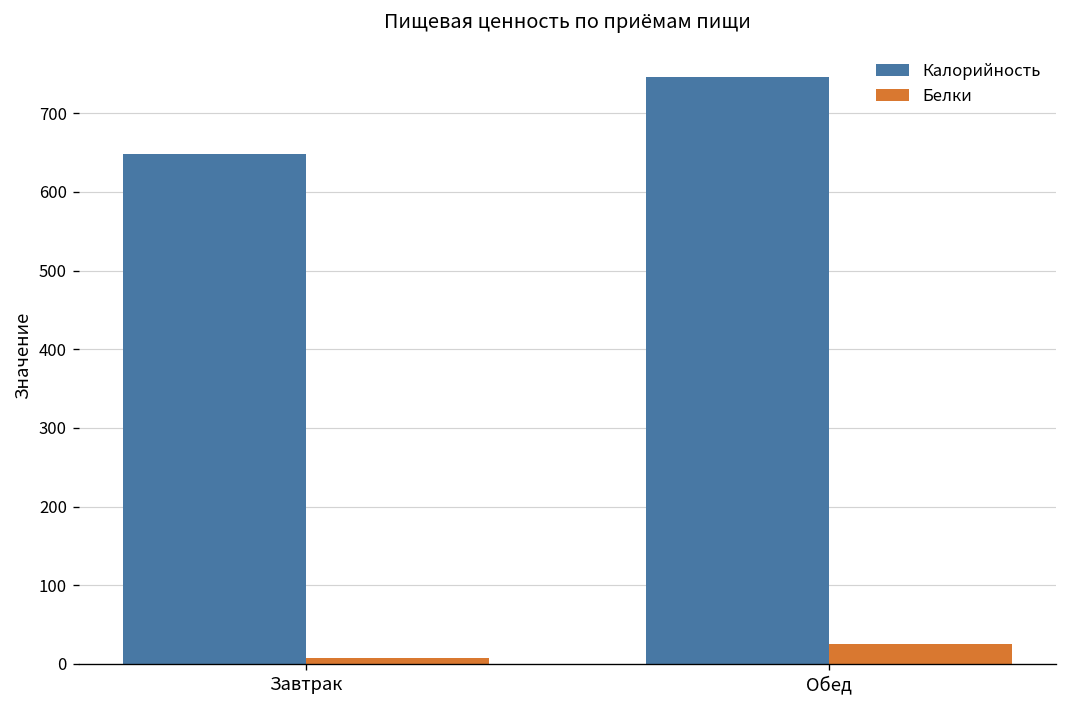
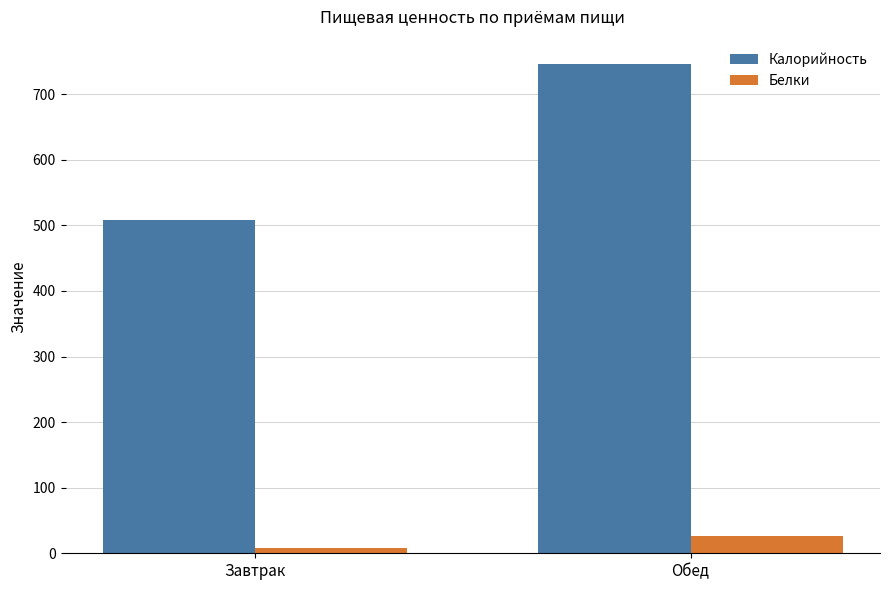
  {
    "Калорийность": {
-     "Завтрак": 650,
+     "Завтрак": 510,
      "Обед": 750
    },
    "Белки": {
      "Завтрак": 10,
      "Обед": 30
    }
  }
